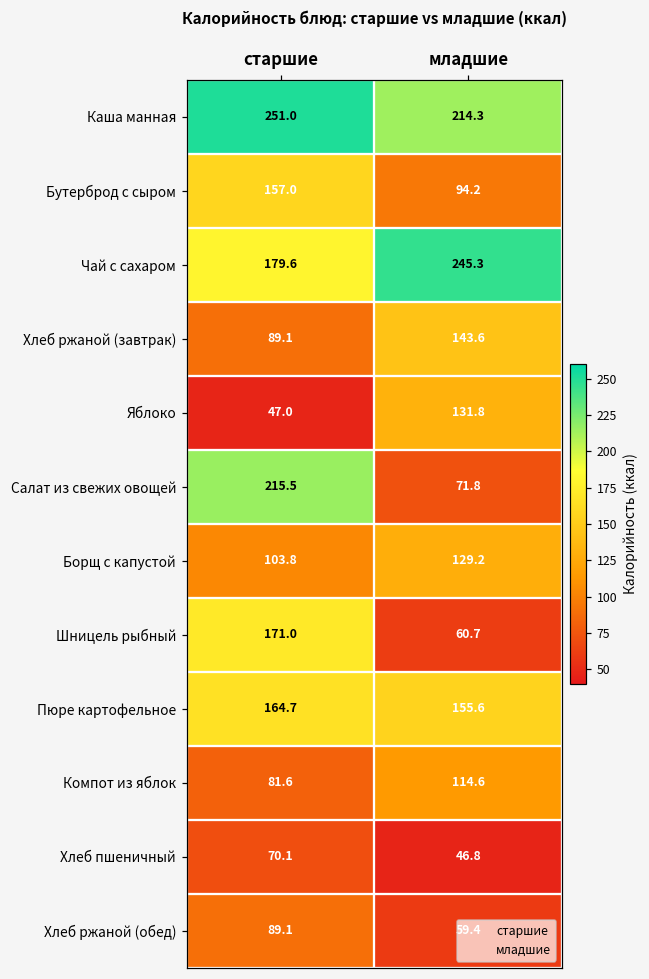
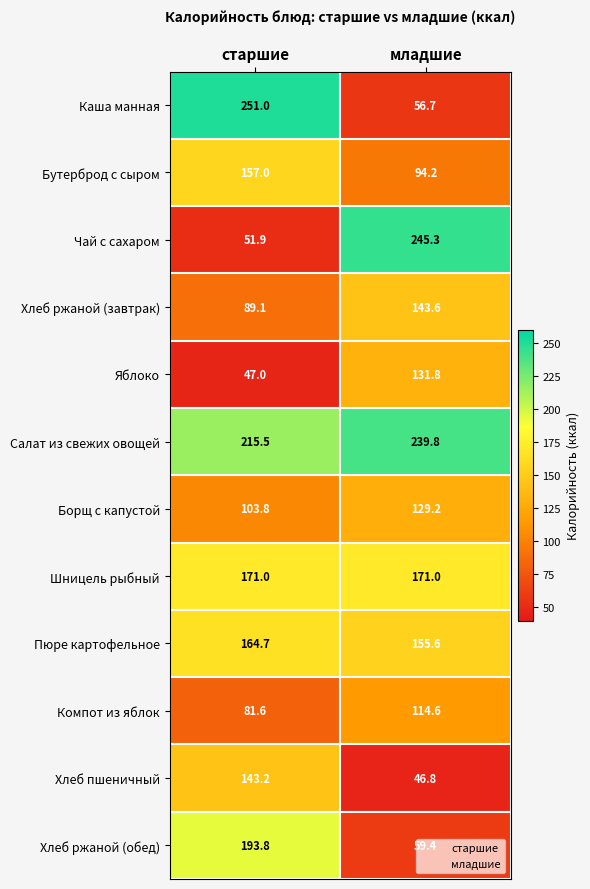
  {
    "Каша манная": {
      "старшие": 251.0,
-     "младшие": 214.3
+     "младшие": 56.7
    },
    "Бутерброд с сыром": {
      "старшие": 157.0,
      "младшие": 94.2
    },
    "Чай с сахаром": {
-     "старшие": 179.6,
+     "старшие": 51.9,
      "младшие": 245.3
    },
    "Хлеб ржаной (завтрак)": {
      "старшие": 89.1,
      "младшие": 143.6
    },
    "Яблоко": {
      "старшие": 47.0,
      "младшие": 131.8
    },
    "Салат из свежих овощей": {
      "старшие": 215.5,
-     "младшие": 71.8
+     "младшие": 239.8
    },
    "Борщ с капустой": {
      "старшие": 103.8,
      "младшие": 129.2
    },
    "Шницель рыбный": {
      "старшие": 171.0,
-     "младшие": 60.7
+     "младшие": 171.0
    },
    "Пюре картофельное": {
      "старшие": 164.7,
      "младшие": 155.6
    },
    "Компот из яблок": {
      "старшие": 81.6,
      "младшие": 114.6
    },
    "Хлеб пшеничный": {
-     "старшие": 70.1,
+     "старшие": 143.2,
      "младшие": 46.8
    },
    "Хлеб ржаной (обед)": {
-     "старшие": 89.1
+     "старшие": 193.8
    }
  }
